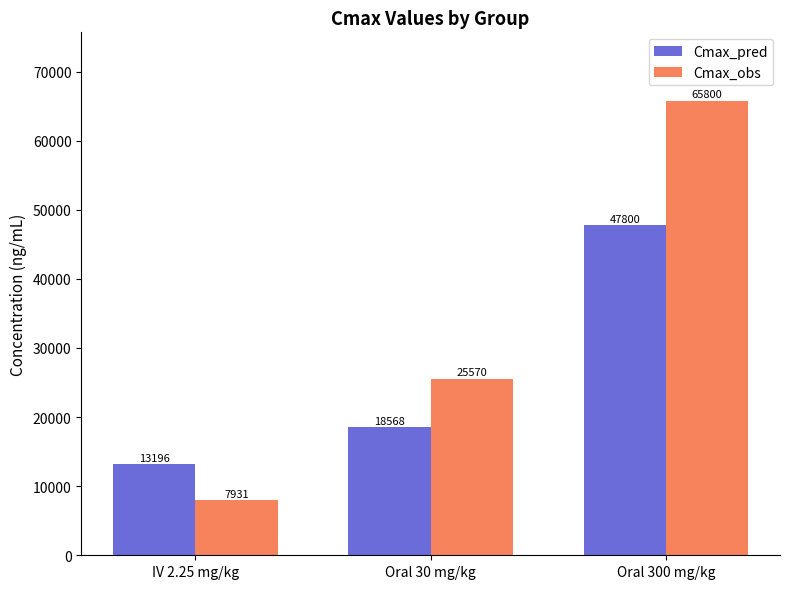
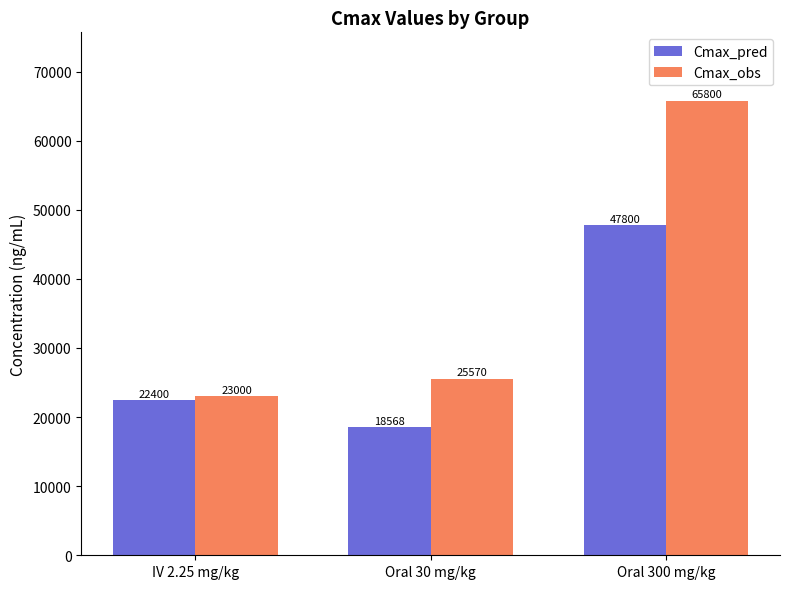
  {
    "Cmax_pred": {
-     "IV 2.25 mg/kg": 13196,
+     "IV 2.25 mg/kg": 22400,
      "Oral 30 mg/kg": 18568,
      "Oral 300 mg/kg": 47800
    },
    "Cmax_obs": {
-     "IV 2.25 mg/kg": 7931,
+     "IV 2.25 mg/kg": 23000,
      "Oral 30 mg/kg": 25570,
      "Oral 300 mg/kg": 65800
    }
  }
